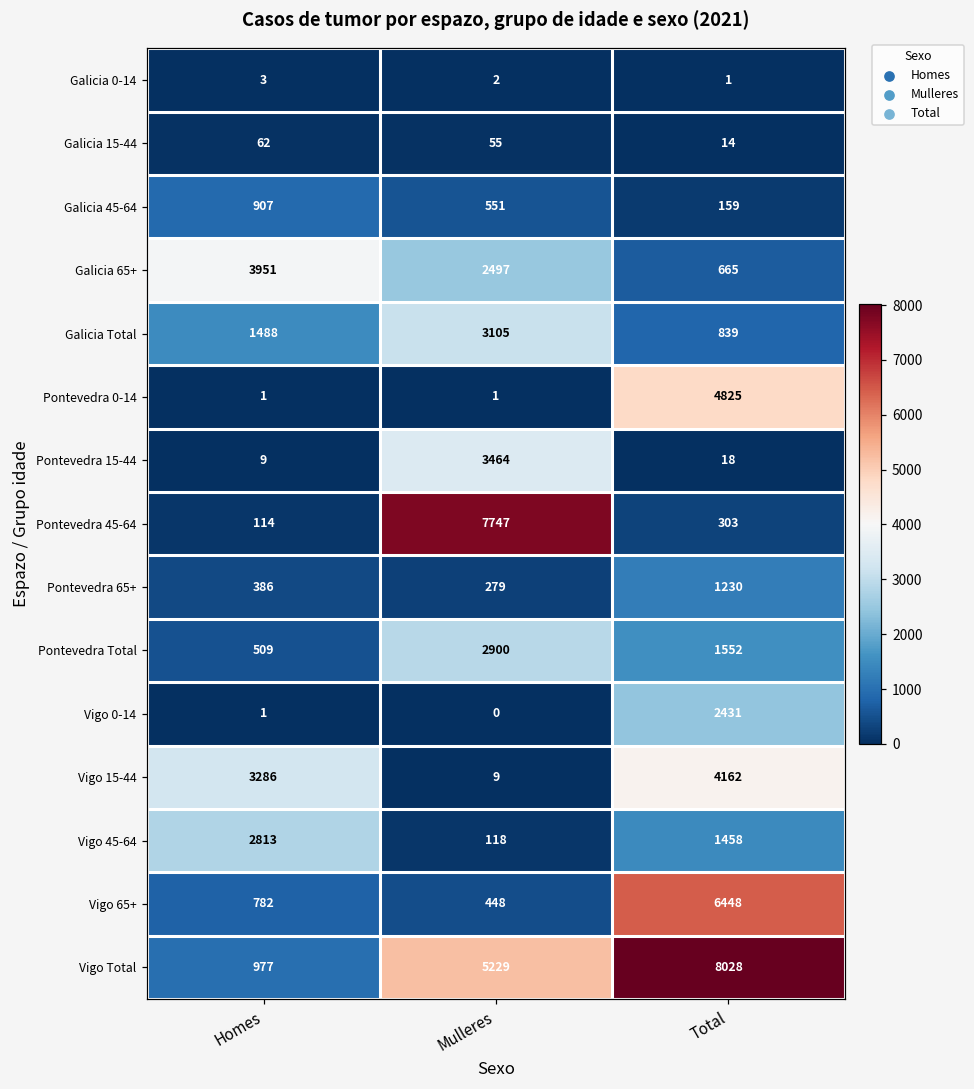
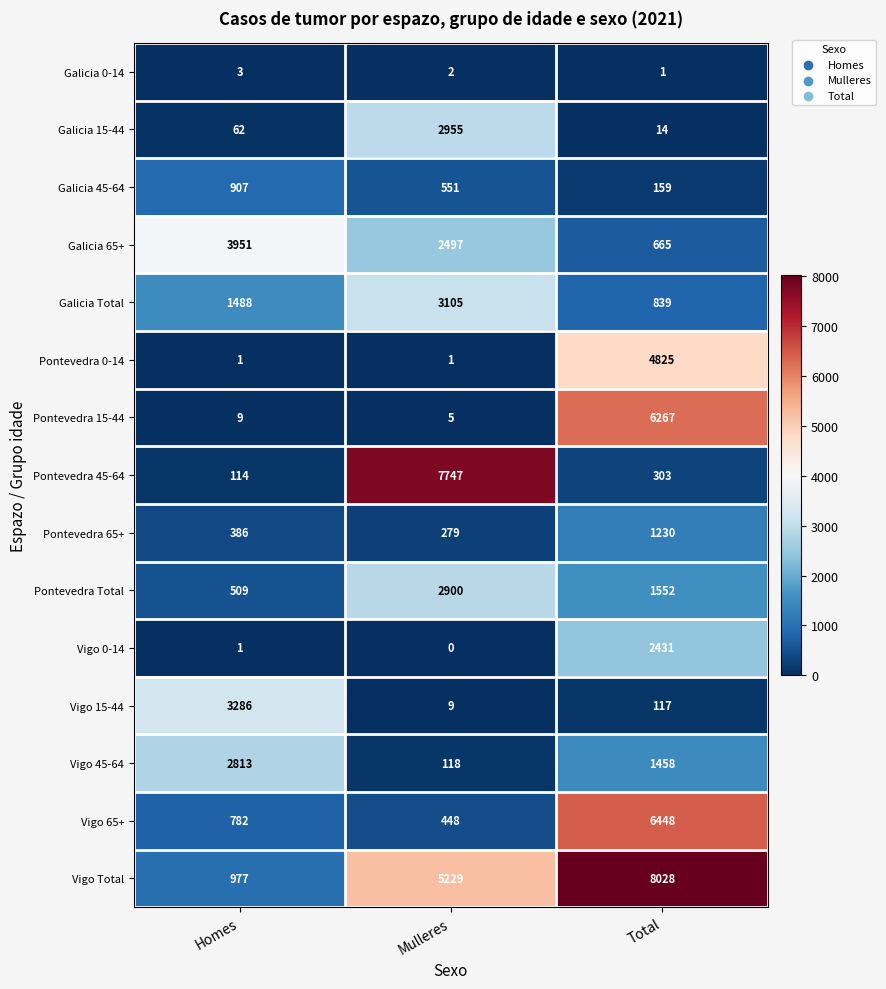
  {
    "Galicia 0-14": {
      "Homes": 3,
      "Mulleres": 2,
      "Total": 1
    },
    "Galicia 15-44": {
      "Homes": 62,
-     "Mulleres": 55,
+     "Mulleres": 2955,
      "Total": 14
    },
    "Galicia 45-64": {
      "Homes": 907,
      "Mulleres": 551,
      "Total": 159
    },
    "Galicia 65+": {
      "Homes": 3951,
      "Mulleres": 2497,
      "Total": 665
    },
    "Galicia Total": {
      "Homes": 1488,
      "Mulleres": 3105,
      "Total": 839
    },
    "Pontevedra 0-14": {
      "Homes": 1,
      "Mulleres": 1,
      "Total": 4825
    },
    "Pontevedra 15-44": {
      "Homes": 9,
-     "Mulleres": 3464,
-     "Total": 18
+     "Mulleres": 5,
+     "Total": 6267
    },
    "Pontevedra 45-64": {
      "Homes": 114,
      "Mulleres": 7747,
      "Total": 303
    },
    "Pontevedra 65+": {
      "Homes": 386,
      "Mulleres": 279,
      "Total": 1230
    },
    "Pontevedra Total": {
      "Homes": 509,
      "Mulleres": 2900,
      "Total": 1552
    },
    "Vigo 0-14": {
      "Homes": 1,
      "Mulleres": 0,
      "Total": 2431
    },
    "Vigo 15-44": {
      "Homes": 3286,
      "Mulleres": 9,
-     "Total": 4162
+     "Total": 117
    },
    "Vigo 45-64": {
      "Homes": 2813,
      "Mulleres": 118,
      "Total": 1458
    },
    "Vigo 65+": {
      "Homes": 782,
      "Mulleres": 448,
      "Total": 6448
    },
    "Vigo Total": {
      "Homes": 977,
      "Mulleres": 5229,
      "Total": 8028
    }
  }
